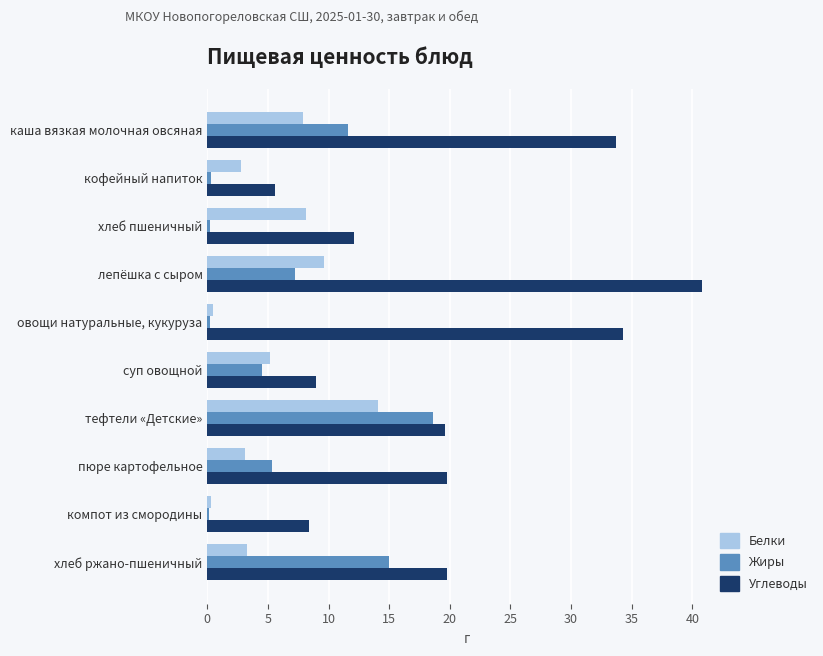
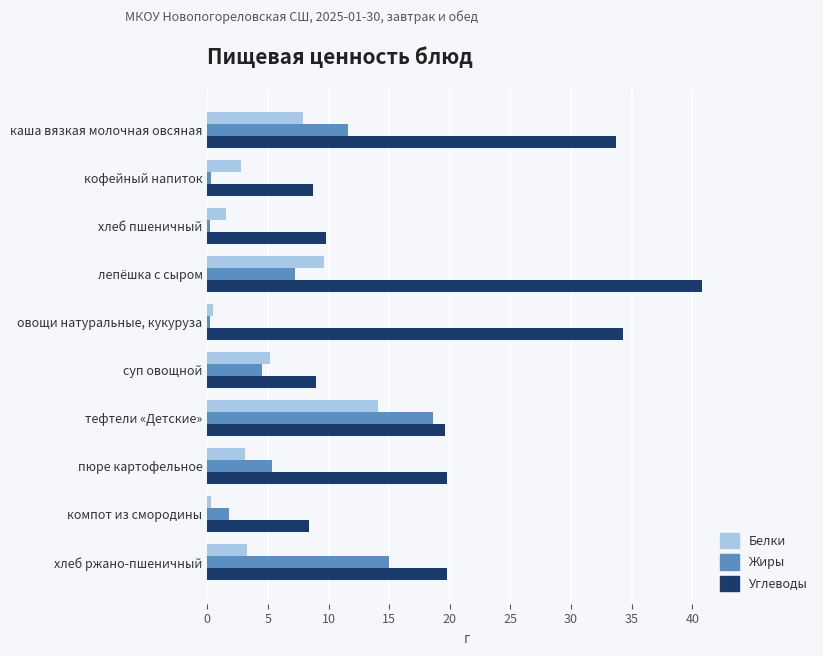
  {
    "Белки": {
      "каша вязкая молочная овсяная": 7.9,
      "кофейный напиток": 2.8,
-     "хлеб пшеничный": 8.1,
+     "хлеб пшеничный": 1.5,
      "лепёшка с сыром": 9.6,
      "овощи натуральные, кукуруза": 0.5,
      "суп овощной": 5.2,
      "тефтели «Детские»": 14.1,
      "пюре картофельное": 3.1,
      "компот из смородины": 0.3,
      "хлеб ржано-пшеничный": 3.3
    },
    "Жиры": {
      "каша вязкая молочная овсяная": 11.6,
      "кофейный напиток": 0.3,
      "лепёшка с сыром": 7.2,
      "суп овощной": 4.5,
      "тефтели «Детские»": 18.6,
      "пюре картофельное": 5.3,
-     "компот из смородины": 0.1,
+     "компот из смородины": 1.8,
      "хлеб ржано-пшеничный": 15.0
    },
    "Углеводы": {
      "каша вязкая молочная овсяная": 33.7,
-     "кофейный напиток": 5.6,
-     "хлеб пшеничный": 12.1,
+     "кофейный напиток": 8.7,
+     "хлеб пшеничный": 9.8,
      "лепёшка с сыром": 40.8,
      "овощи натуральные, кукуруза": 34.3,
      "суп овощной": 9.0,
      "тефтели «Детские»": 19.6,
      "пюре картофельное": 19.8,
      "компот из смородины": 8.4,
      "хлеб ржано-пшеничный": 19.8
    }
  }
